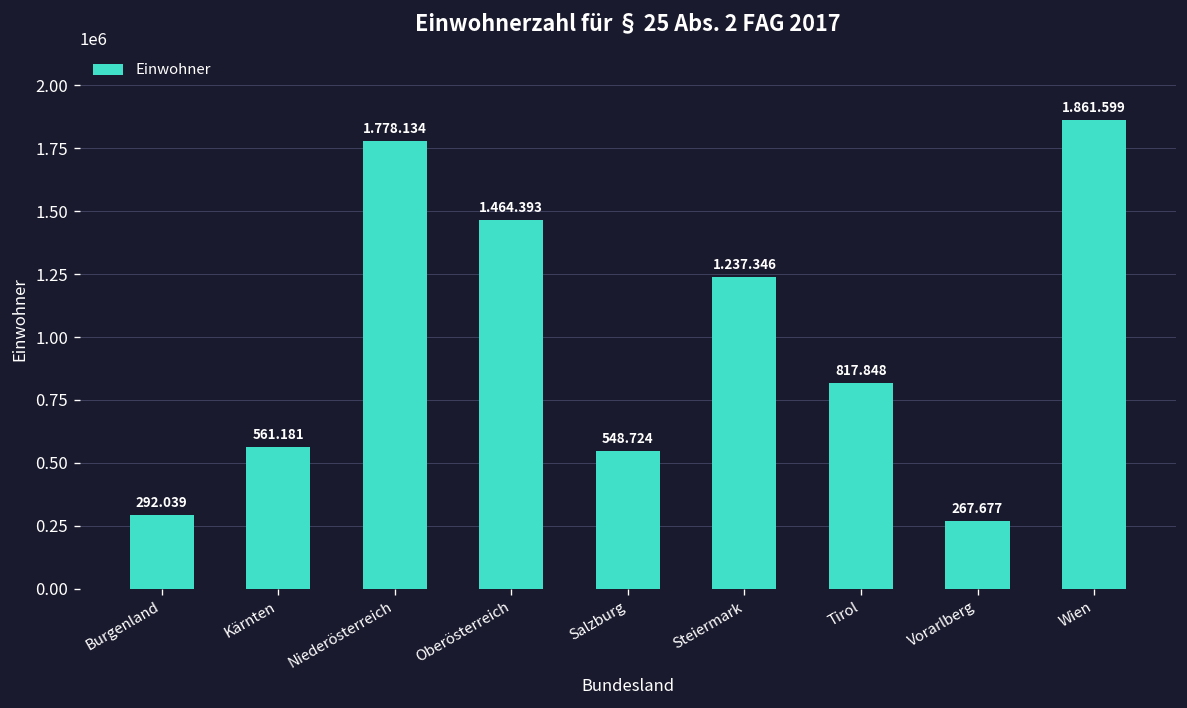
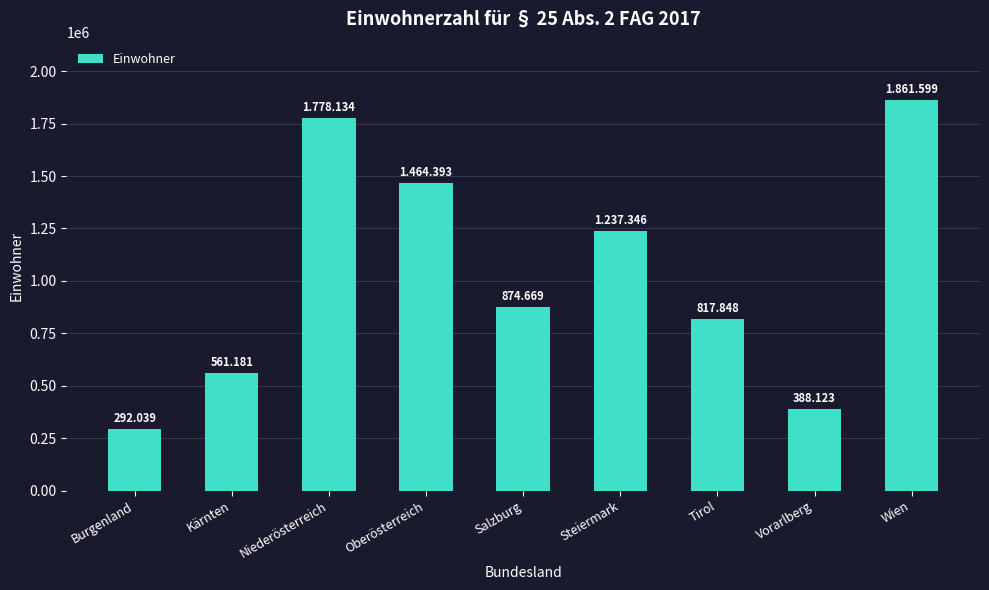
  {
-   "Salzburg": 548.724,
-   "Vorarlberg": 267.677
+   "Salzburg": 874.669,
+   "Vorarlberg": 388.123
  }
